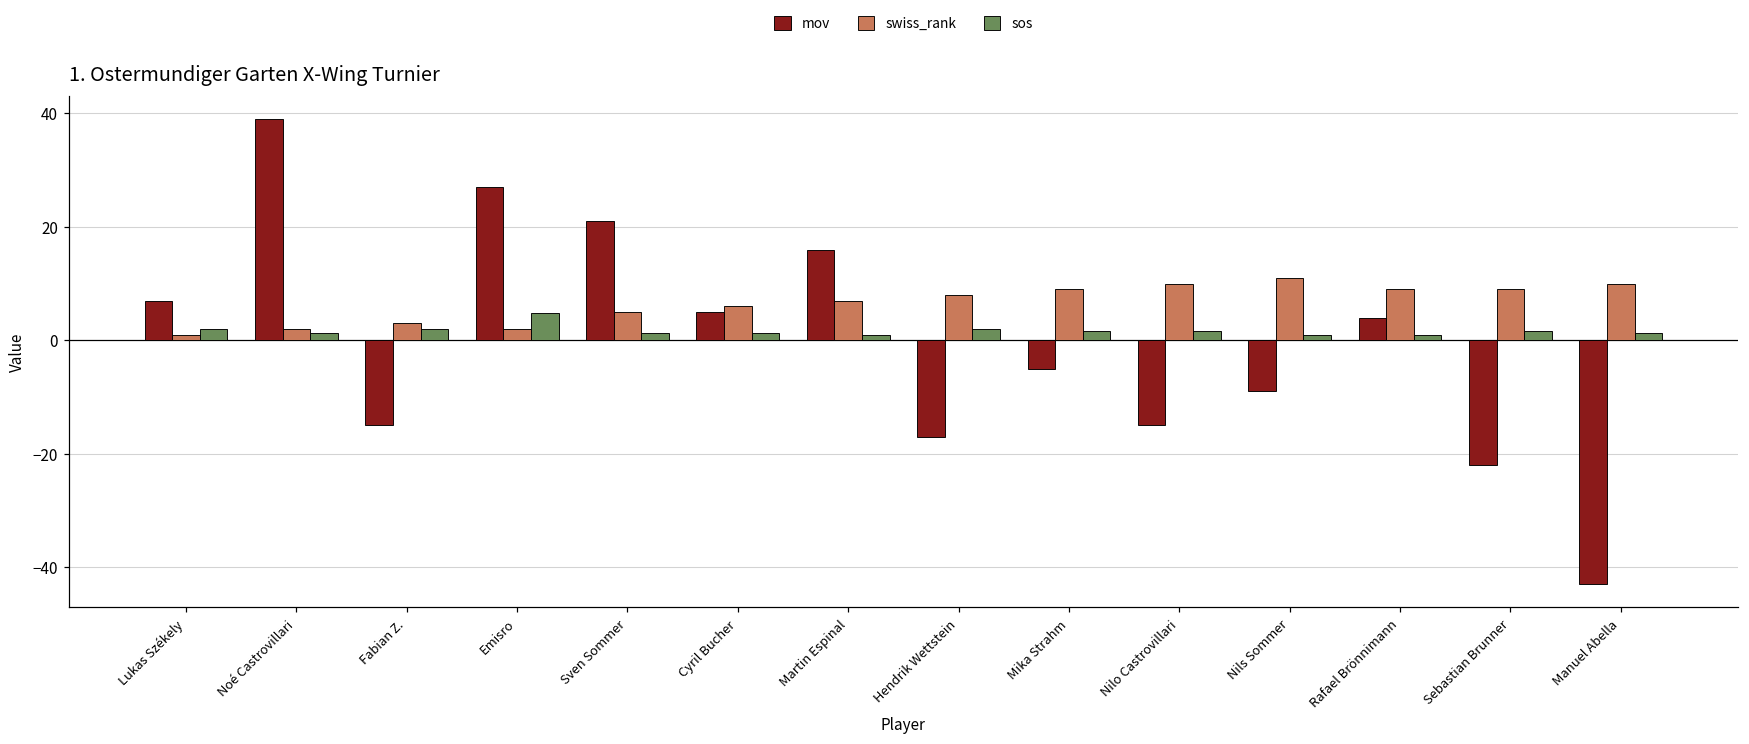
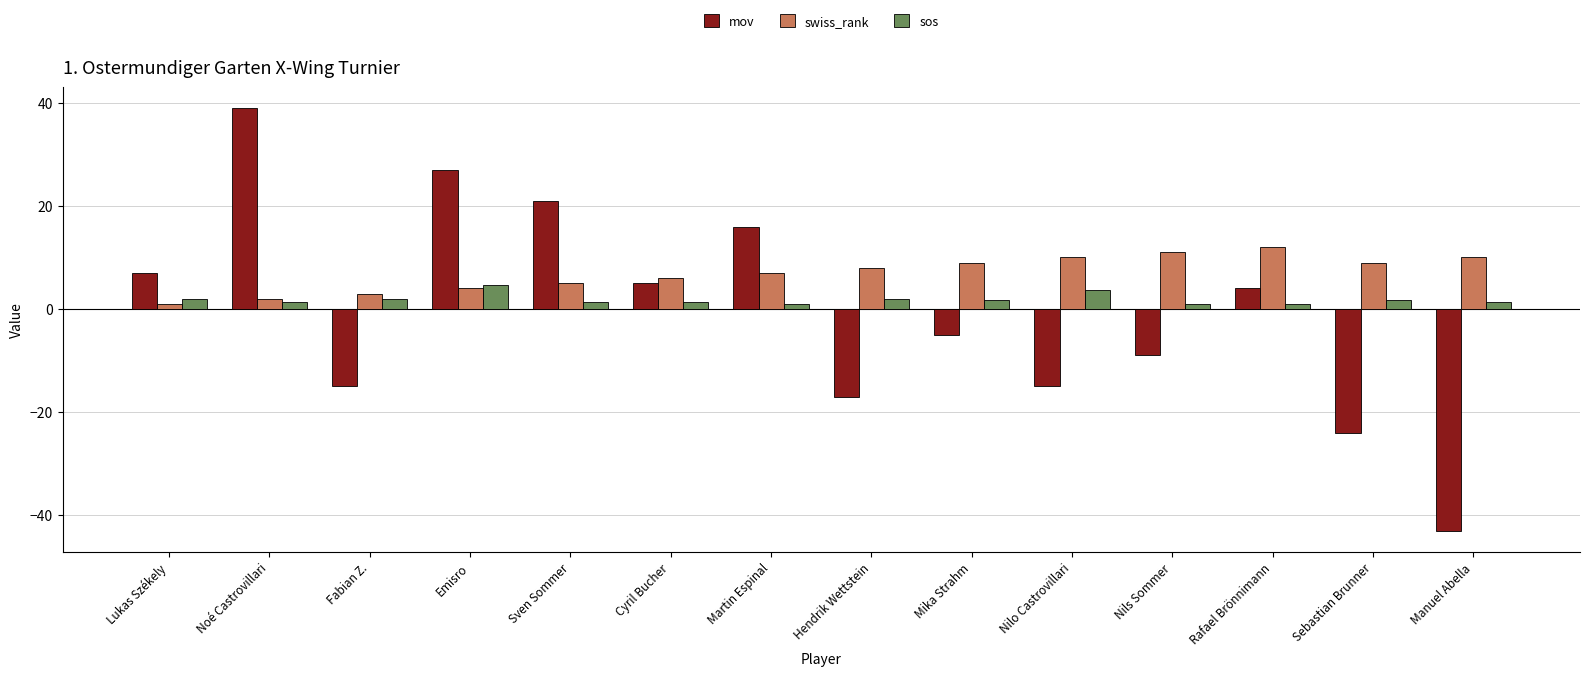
  {
    "mov": {
      "Lukas Székely": 7,
      "Noé Castrovillari": 39,
      "Fabian Z.": -15,
      "Emisro": 27,
      "Sven Sommer": 21,
      "Cyril Bucher": 5,
      "Martin Espinal": 16,
      "Hendrik Wettstein": -17,
      "Mika Strahm": -5,
      "Nilo Castrovillari": -15,
      "Nils Sommer": -9,
      "Rafael Brönnimann": 4,
-     "Sebastian Brunner": -22,
+     "Sebastian Brunner": -24,
      "Manuel Abella": -43
    },
    "swiss_rank": {
      "Lukas Székely": 1,
      "Noé Castrovillari": 2,
      "Fabian Z.": 3,
-     "Emisro": 2,
+     "Emisro": 4,
      "Sven Sommer": 5,
      "Cyril Bucher": 6,
      "Martin Espinal": 7,
      "Hendrik Wettstein": 8,
      "Mika Strahm": 9,
      "Nilo Castrovillari": 10,
      "Nils Sommer": 11,
-     "Rafael Brönnimann": 9,
+     "Rafael Brönnimann": 12,
      "Sebastian Brunner": 9,
      "Manuel Abella": 10
    },
    "sos": {
      "Lukas Székely": 2,
      "Noé Castrovillari": 1,
      "Fabian Z.": 2,
      "Emisro": 5,
      "Sven Sommer": 1,
      "Cyril Bucher": 1,
      "Martin Espinal": 1,
      "Hendrik Wettstein": 2,
      "Mika Strahm": 2,
-     "Nilo Castrovillari": 2,
+     "Nilo Castrovillari": 4,
      "Nils Sommer": 1,
      "Rafael Brönnimann": 1,
      "Sebastian Brunner": 2,
      "Manuel Abella": 1
    }
  }
